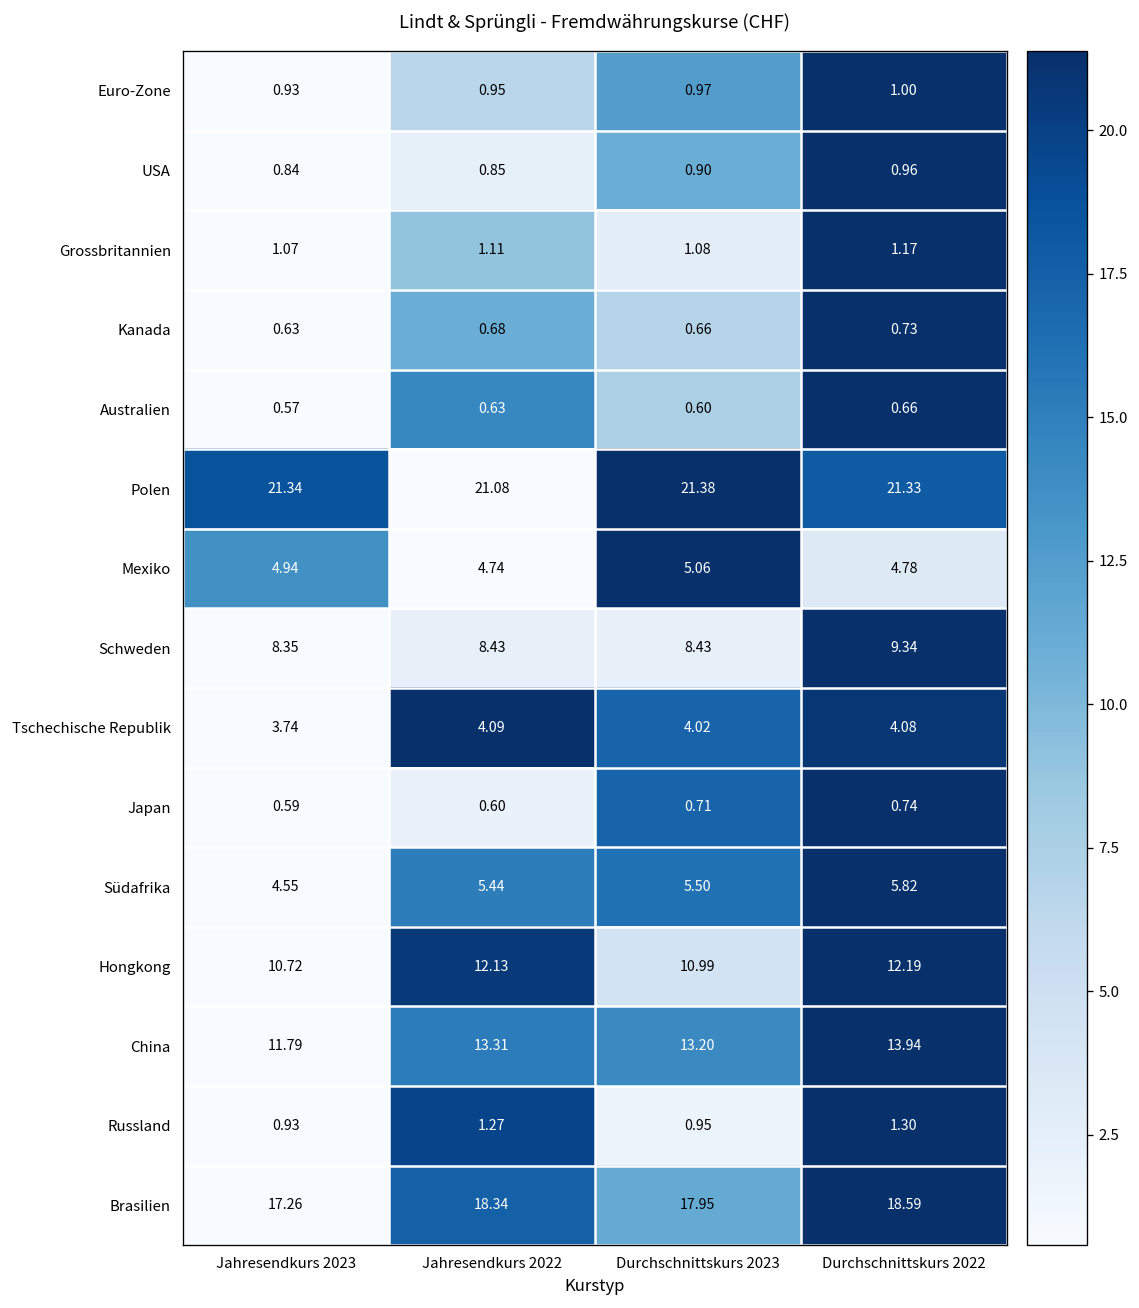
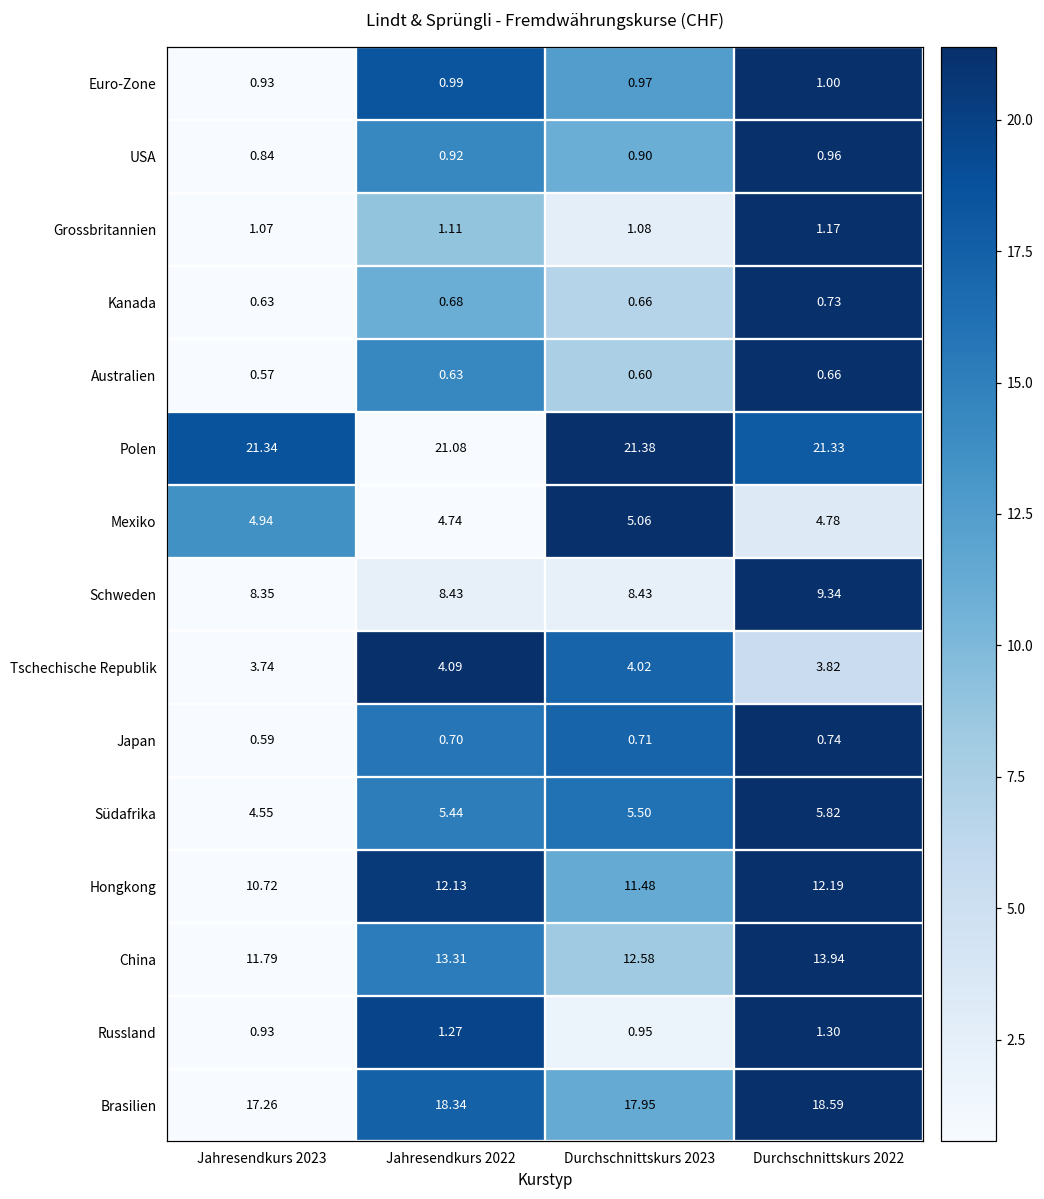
  {
    "Euro-Zone": {
      "Jahresendkurs 2023": 0.93,
-     "Jahresendkurs 2022": 0.95,
+     "Jahresendkurs 2022": 0.99,
      "Durchschnittskurs 2023": 0.97,
      "Durchschnittskurs 2022": 1.00
    },
    "USA": {
      "Jahresendkurs 2023": 0.84,
-     "Jahresendkurs 2022": 0.85,
+     "Jahresendkurs 2022": 0.92,
      "Durchschnittskurs 2023": 0.90,
      "Durchschnittskurs 2022": 0.96
    },
    "Grossbritannien": {
      "Jahresendkurs 2023": 1.07,
      "Jahresendkurs 2022": 1.11,
      "Durchschnittskurs 2023": 1.08,
      "Durchschnittskurs 2022": 1.17
    },
    "Kanada": {
      "Jahresendkurs 2023": 0.63,
      "Jahresendkurs 2022": 0.68,
      "Durchschnittskurs 2023": 0.66,
      "Durchschnittskurs 2022": 0.73
    },
    "Australien": {
      "Jahresendkurs 2023": 0.57,
      "Jahresendkurs 2022": 0.63,
      "Durchschnittskurs 2023": 0.60,
      "Durchschnittskurs 2022": 0.66
    },
    "Polen": {
      "Jahresendkurs 2023": 21.34,
      "Jahresendkurs 2022": 21.08,
      "Durchschnittskurs 2023": 21.38,
      "Durchschnittskurs 2022": 21.33
    },
    "Mexiko": {
      "Jahresendkurs 2023": 4.94,
      "Jahresendkurs 2022": 4.74,
      "Durchschnittskurs 2023": 5.06,
      "Durchschnittskurs 2022": 4.78
    },
    "Schweden": {
      "Jahresendkurs 2023": 8.35,
      "Jahresendkurs 2022": 8.43,
      "Durchschnittskurs 2023": 8.43,
      "Durchschnittskurs 2022": 9.34
    },
    "Tschechische Republik": {
      "Jahresendkurs 2023": 3.74,
      "Jahresendkurs 2022": 4.09,
      "Durchschnittskurs 2023": 4.02,
-     "Durchschnittskurs 2022": 4.08
+     "Durchschnittskurs 2022": 3.82
    },
    "Japan": {
      "Jahresendkurs 2023": 0.59,
-     "Jahresendkurs 2022": 0.60,
+     "Jahresendkurs 2022": 0.70,
      "Durchschnittskurs 2023": 0.71,
      "Durchschnittskurs 2022": 0.74
    },
    "Südafrika": {
      "Jahresendkurs 2023": 4.55,
      "Jahresendkurs 2022": 5.44,
      "Durchschnittskurs 2023": 5.50,
      "Durchschnittskurs 2022": 5.82
    },
    "Hongkong": {
      "Jahresendkurs 2023": 10.72,
      "Jahresendkurs 2022": 12.13,
-     "Durchschnittskurs 2023": 10.99,
+     "Durchschnittskurs 2023": 11.48,
      "Durchschnittskurs 2022": 12.19
    },
    "China": {
      "Jahresendkurs 2023": 11.79,
      "Jahresendkurs 2022": 13.31,
-     "Durchschnittskurs 2023": 13.20,
+     "Durchschnittskurs 2023": 12.58,
      "Durchschnittskurs 2022": 13.94
    },
    "Russland": {
      "Jahresendkurs 2023": 0.93,
      "Jahresendkurs 2022": 1.27,
      "Durchschnittskurs 2023": 0.95,
      "Durchschnittskurs 2022": 1.30
    },
    "Brasilien": {
      "Jahresendkurs 2023": 17.26,
      "Jahresendkurs 2022": 18.34,
      "Durchschnittskurs 2023": 17.95,
      "Durchschnittskurs 2022": 18.59
    }
  }
